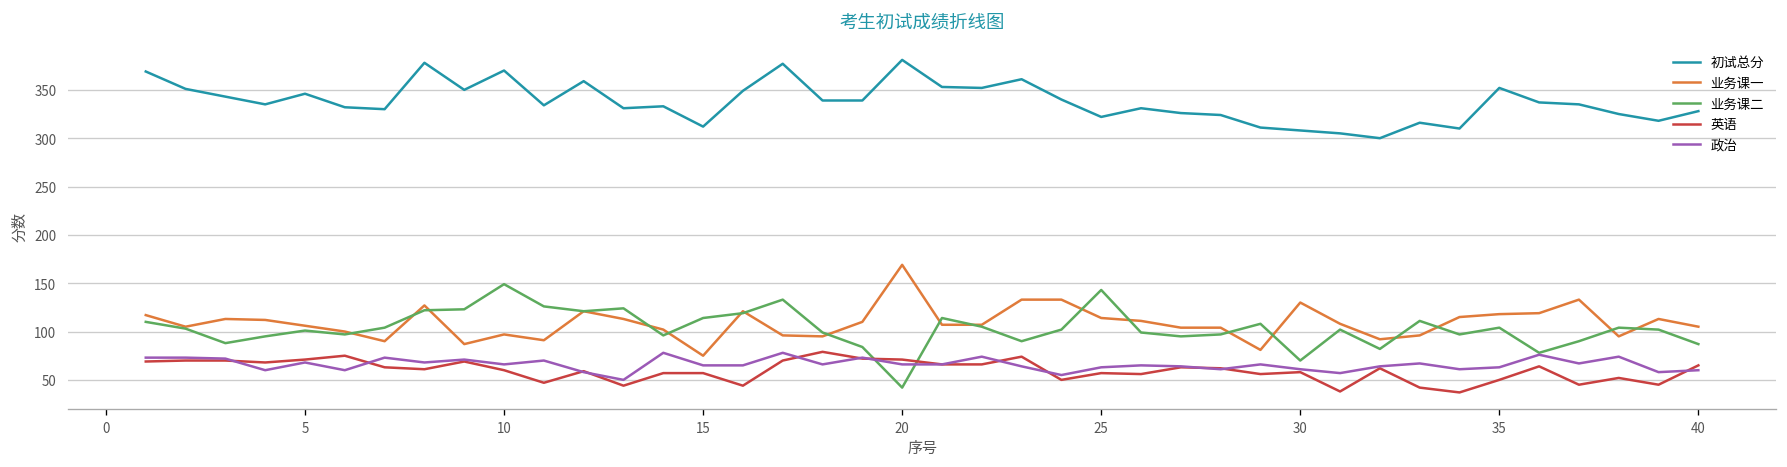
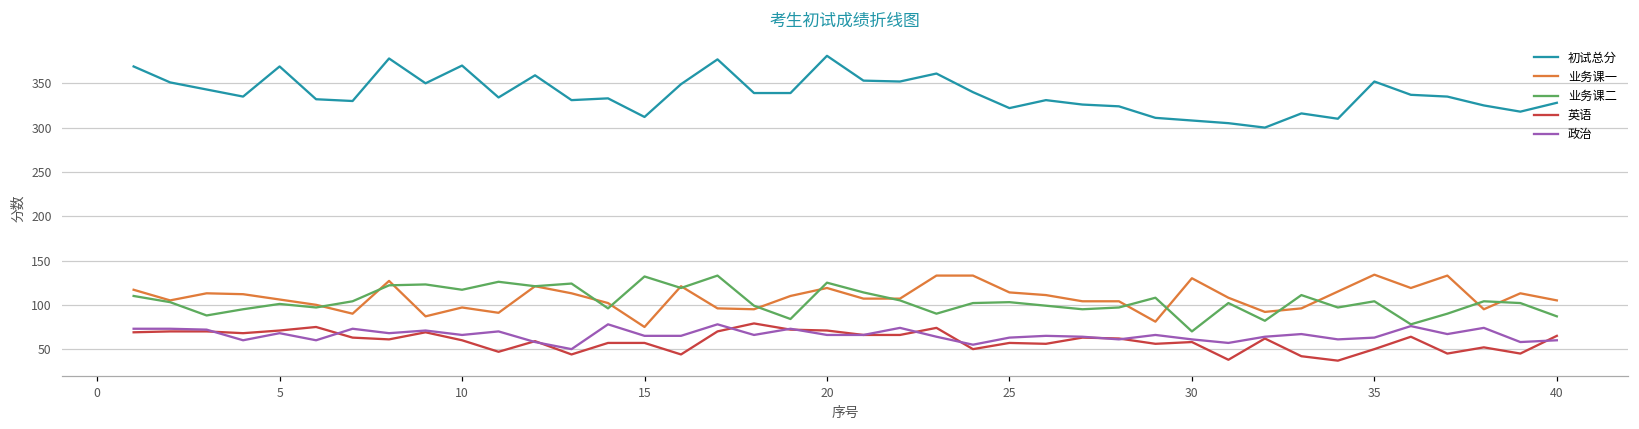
  {
    "初试总分": {
-     "5": 350,
+     "5": 370,
      "10": 370,
      "15": 310,
      "20": 380,
      "25": 320,
      "30": 310,
      "35": 350,
      "40": 330
    },
    "业务课一": {
      "5": 110,
      "10": 100,
      "15": 80,
-     "20": 170,
+     "20": 120,
      "25": 110,
      "30": 130,
-     "35": 120,
+     "35": 130,
      "40": 110
    },
    "业务课二": {
      "5": 100,
-     "10": 150,
-     "15": 110,
-     "20": 40,
-     "25": 140,
+     "10": 120,
+     "15": 130,
+     "20": 130,
+     "25": 100,
      "30": 70,
      "35": 100,
      "40": 90
    },
    "英语": {
      "10": 60,
      "15": 60,
      "20": 70,
      "25": 60,
      "35": 50,
      "40": 70
    },
    "政治": {
      "10": 70,
      "15": 70,
      "20": 70,
      "25": 60,
      "35": 60,
      "40": 60
    }
  }
